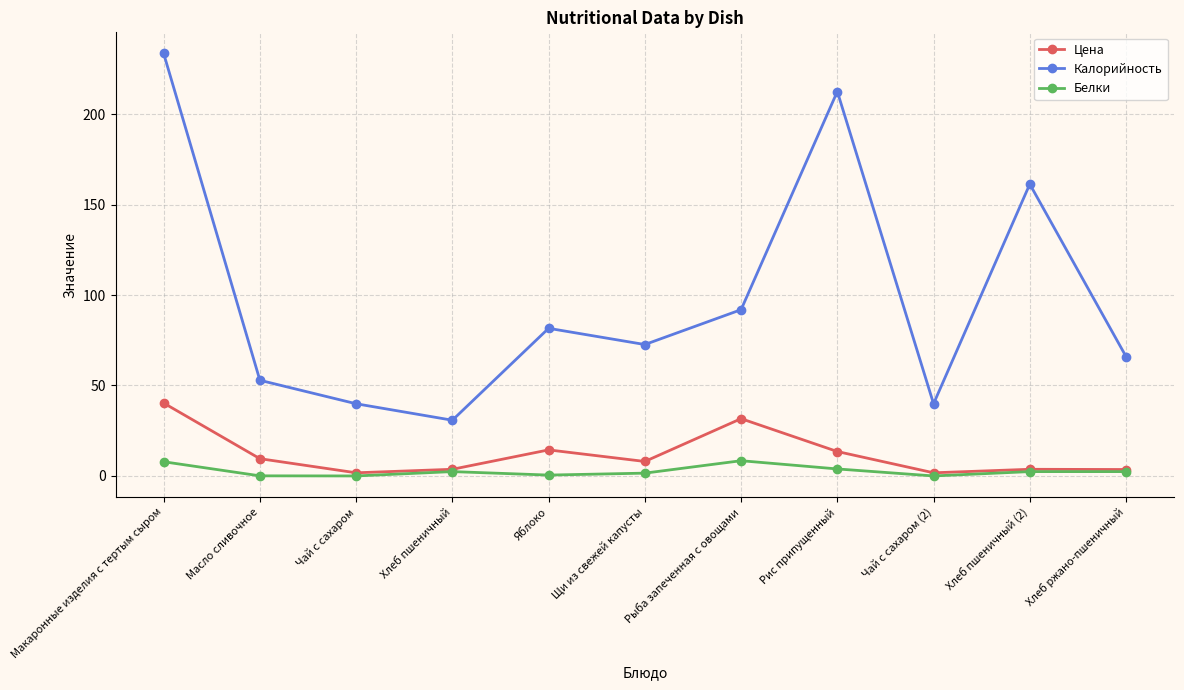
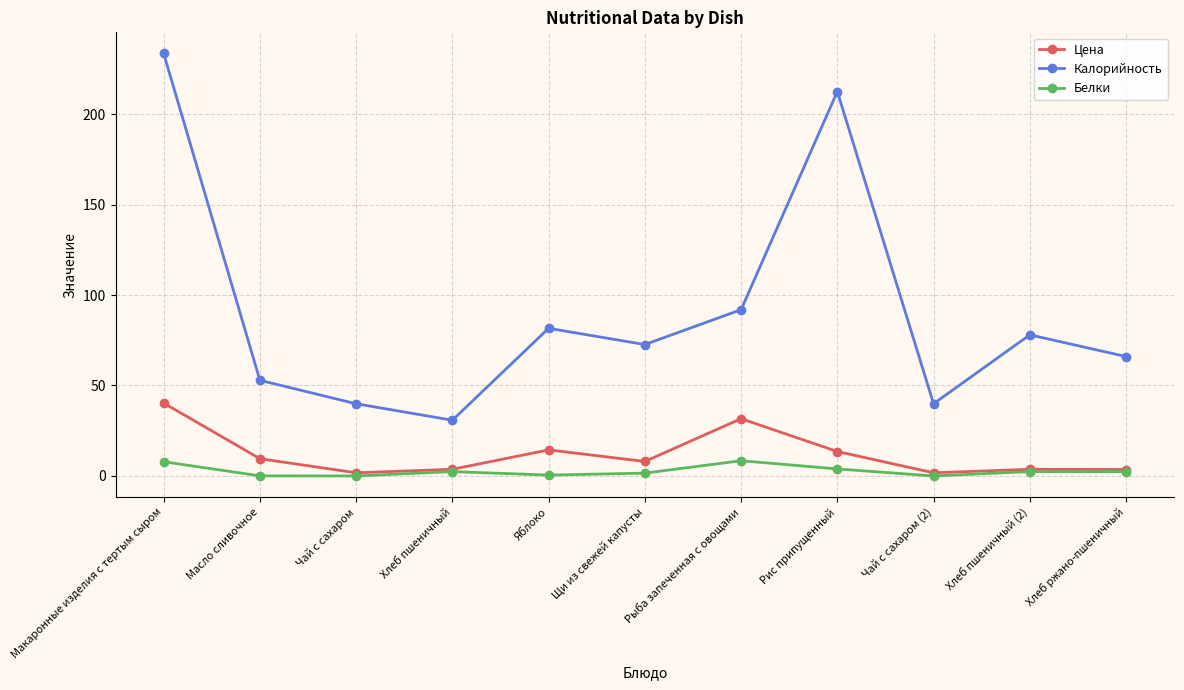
  {
    "Цена": {
      "Макаронные изделия с тертым сыром": 40,
      "Масло сливочное": 10,
      "Чай с сахаром": 2,
      "Яблоко": 14,
      "Щи из свежей капусты": 8,
      "Рыба запеченная с овощами": 32,
      "Рис припущенный": 14,
      "Чай с сахаром (2)": 2
    },
    "Калорийность": {
      "Макаронные изделия с тертым сыром": 234,
      "Масло сливочное": 53,
      "Чай с сахаром": 40,
      "Хлеб пшеничный": 31,
      "Яблоко": 82,
      "Щи из свежей капусты": 73,
      "Рыба запеченная с овощами": 92,
      "Рис припущенный": 212,
      "Чай с сахаром (2)": 40,
-     "Хлеб пшеничный (2)": 161,
+     "Хлеб пшеничный (2)": 78,
      "Хлеб ржано-пшеничный": 66
    },
    "Белки": {
      "Макаронные изделия с тертым сыром": 8,
      "Масло сливочное": 0,
      "Чай с сахаром": 0,
      "Яблоко": 0,
      "Щи из свежей капусты": 2,
      "Рыба запеченная с овощами": 8,
      "Рис припущенный": 4,
      "Чай с сахаром (2)": 0
    }
  }
